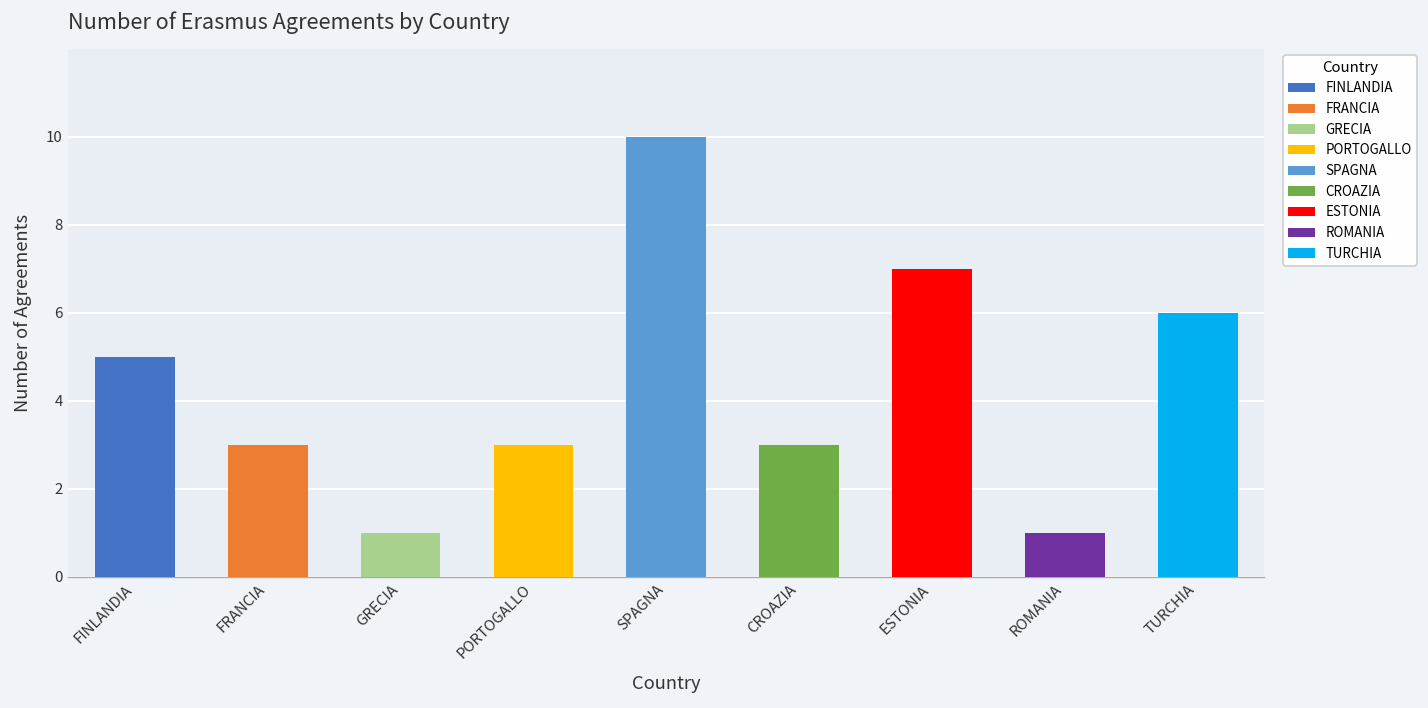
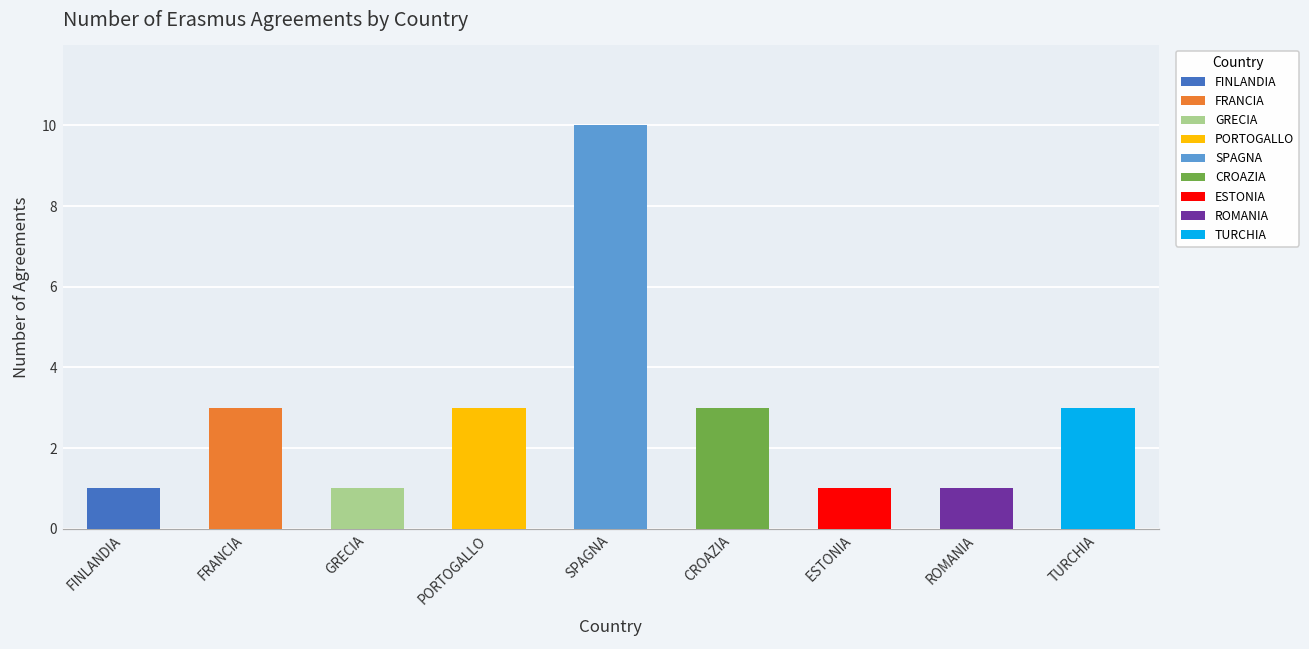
  {
-   "FINLANDIA": 5,
+   "FINLANDIA": 1,
    "FRANCIA": 3,
    "GRECIA": 1,
    "PORTOGALLO": 3,
    "SPAGNA": 10,
    "CROAZIA": 3,
-   "ESTONIA": 7,
+   "ESTONIA": 1,
    "ROMANIA": 1,
-   "TURCHIA": 6
+   "TURCHIA": 3
  }
